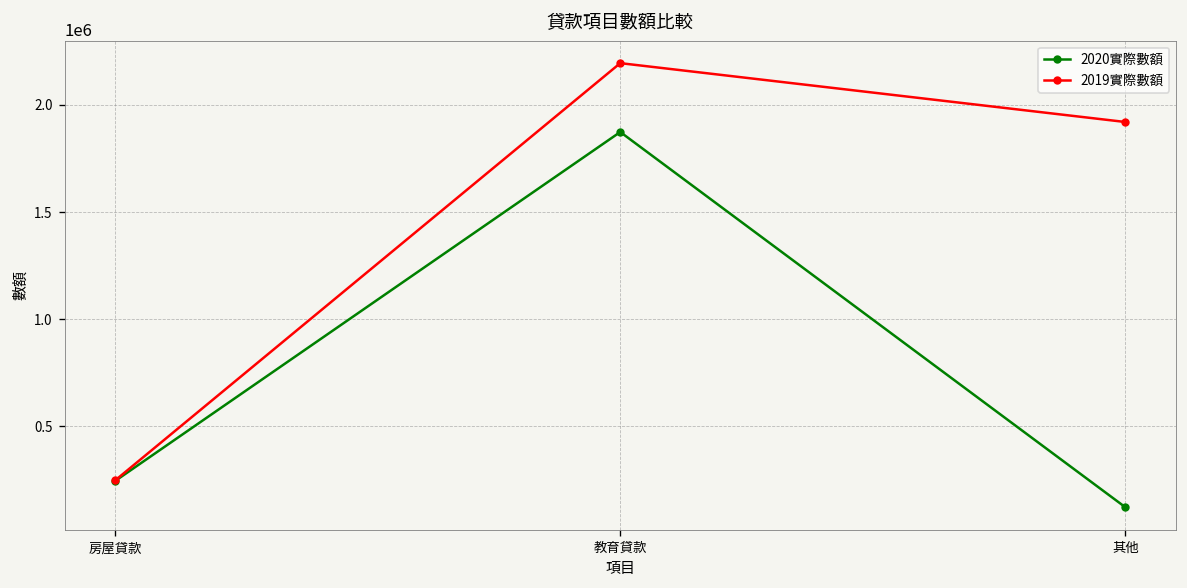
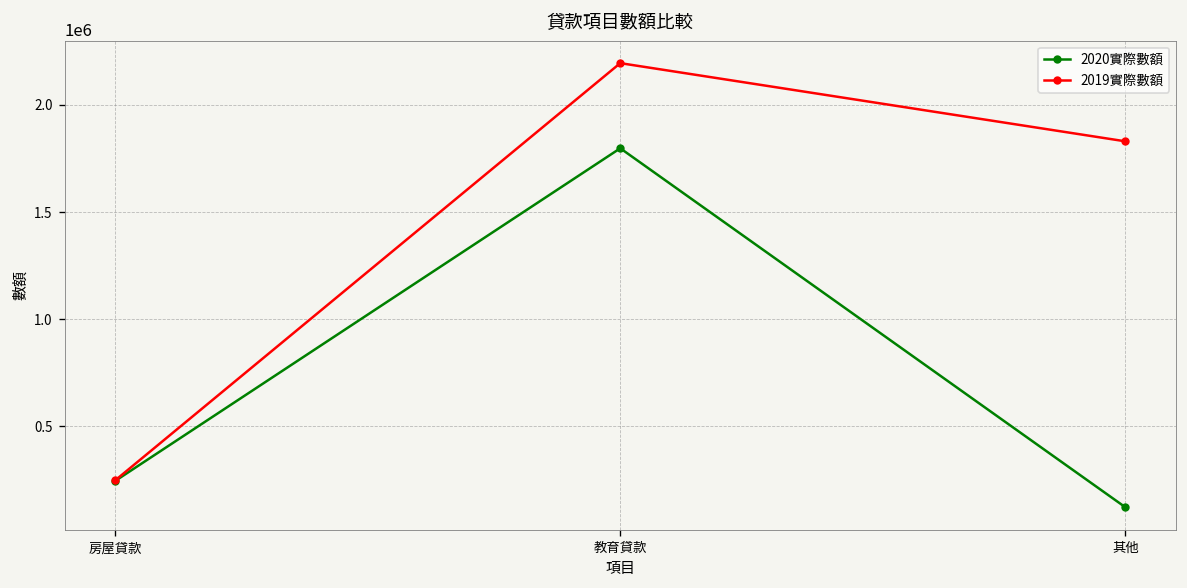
  {
    "2020實際數額": {
-     "教育貸款": 1870000,
+     "教育貸款": 1800000,
      "其他": 120000
    },
    "2019實際數額": {
      "教育貸款": 2190000,
-     "其他": 1920000
+     "其他": 1830000
    }
  }
